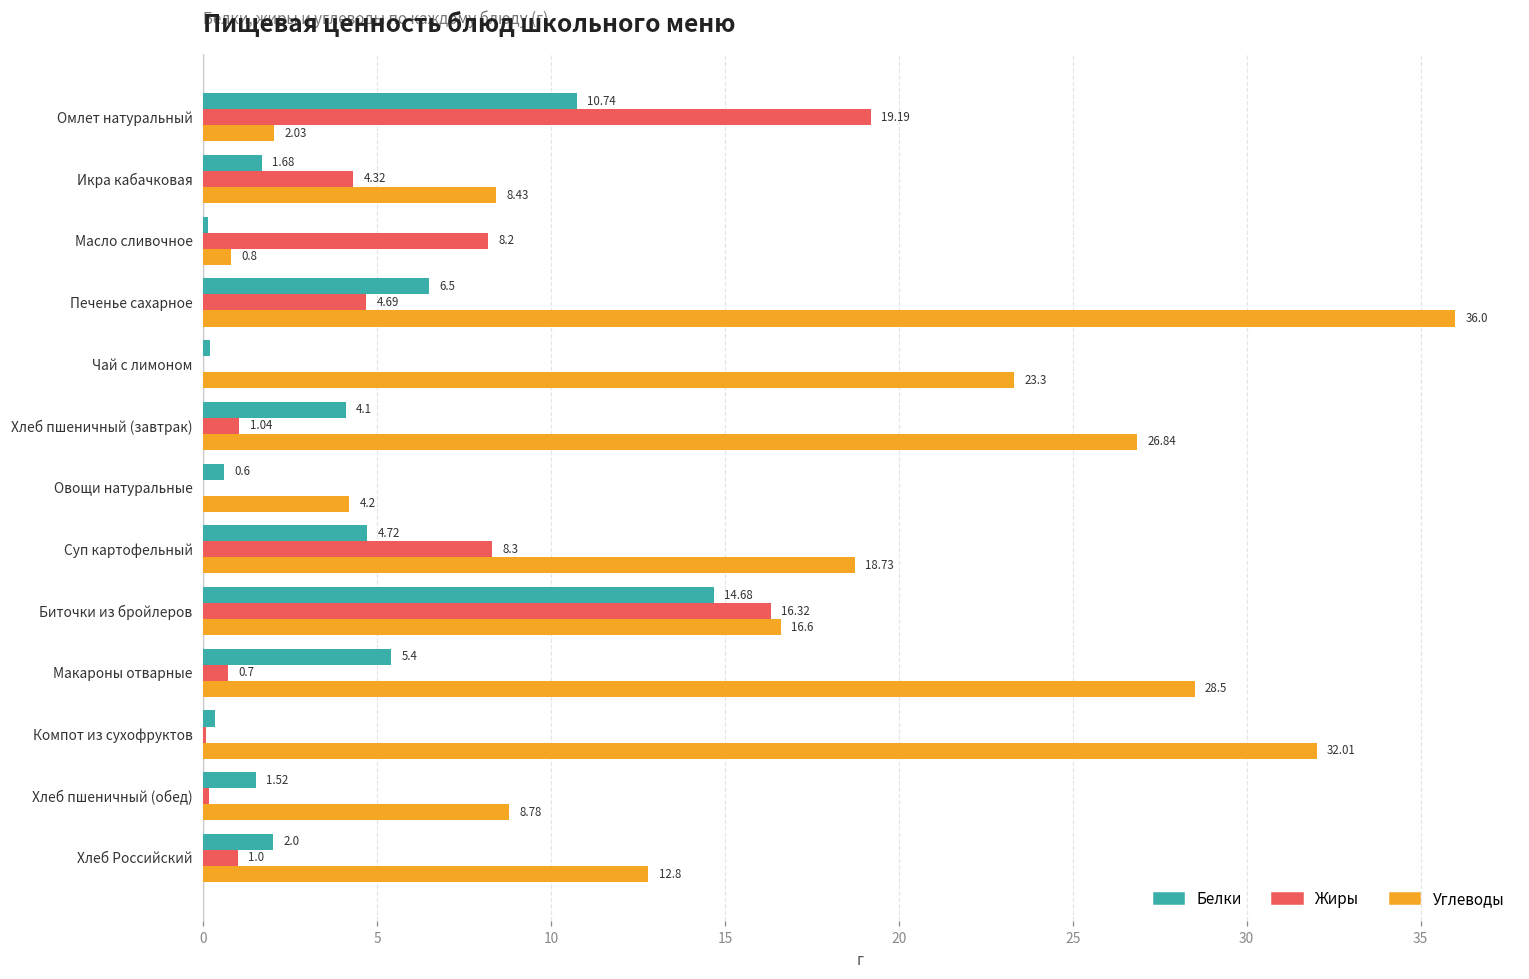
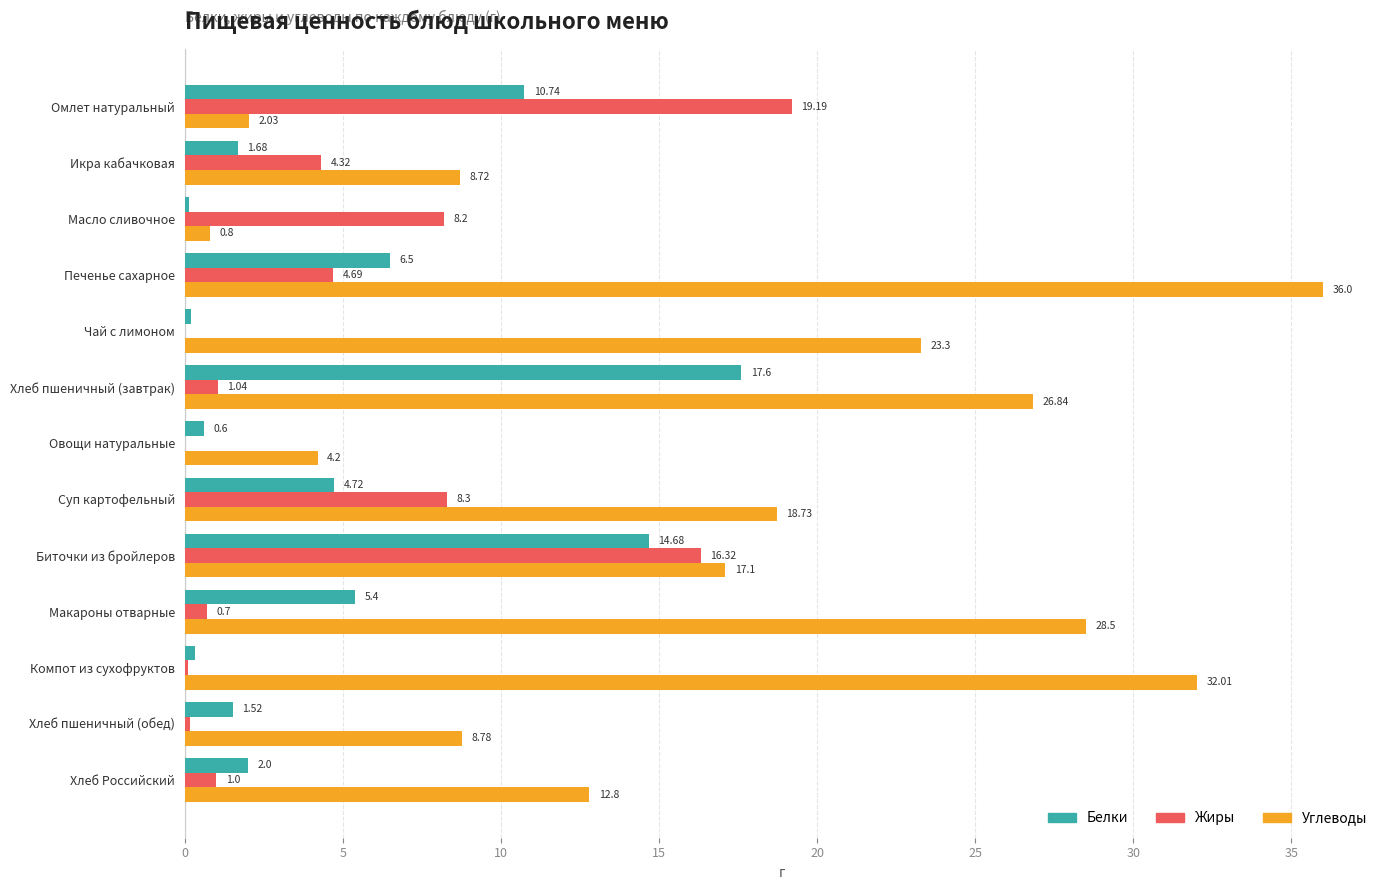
  {
    "Белки": {
      "Омлет натуральный": 10.74,
      "Икра кабачковая": 1.68,
      "Печенье сахарное": 6.5,
-     "Хлеб пшеничный (завтрак)": 4.1,
+     "Хлеб пшеничный (завтрак)": 17.6,
      "Овощи натуральные": 0.6,
      "Суп картофельный": 4.72,
      "Биточки из бройлеров": 14.68,
      "Макароны отварные": 5.4,
      "Хлеб пшеничный (обед)": 1.52,
      "Хлеб Российский": 2.0
    },
    "Жиры": {
      "Омлет натуральный": 19.19,
      "Икра кабачковая": 4.32,
      "Масло сливочное": 8.2,
      "Печенье сахарное": 4.69,
      "Хлеб пшеничный (завтрак)": 1.04,
      "Суп картофельный": 8.3,
      "Биточки из бройлеров": 16.32,
      "Макароны отварные": 0.7,
      "Хлеб Российский": 1.0
    },
    "Углеводы": {
      "Омлет натуральный": 2.03,
-     "Икра кабачковая": 8.43,
+     "Икра кабачковая": 8.72,
      "Масло сливочное": 0.8,
      "Печенье сахарное": 36.0,
      "Чай с лимоном": 23.3,
      "Хлеб пшеничный (завтрак)": 26.84,
      "Овощи натуральные": 4.2,
      "Суп картофельный": 18.73,
-     "Биточки из бройлеров": 16.6,
+     "Биточки из бройлеров": 17.1,
      "Макароны отварные": 28.5,
      "Компот из сухофруктов": 32.01,
      "Хлеб пшеничный (обед)": 8.78,
      "Хлеб Российский": 12.8
    }
  }
